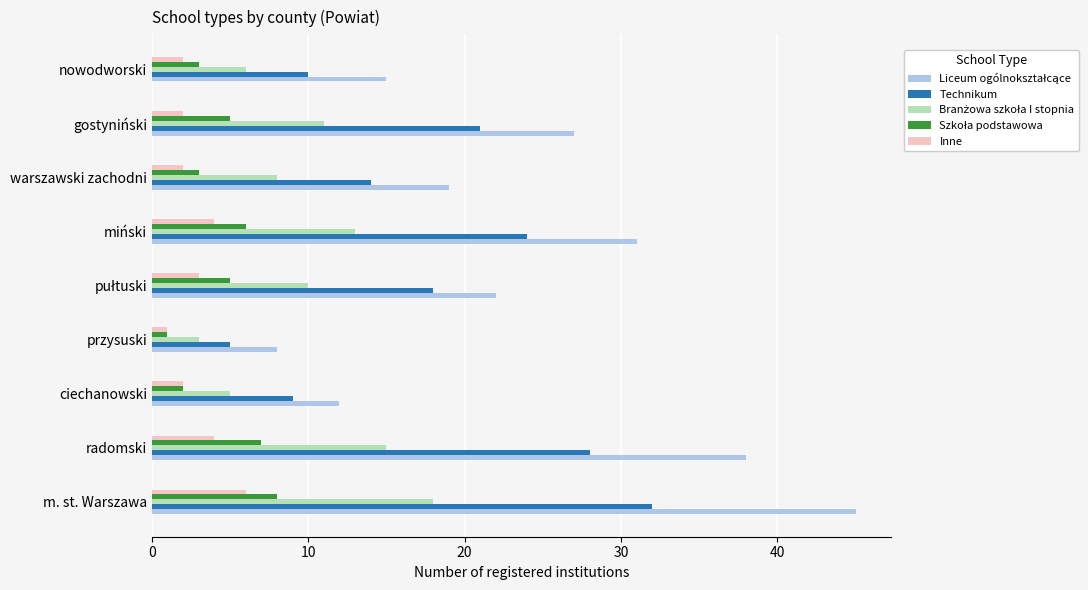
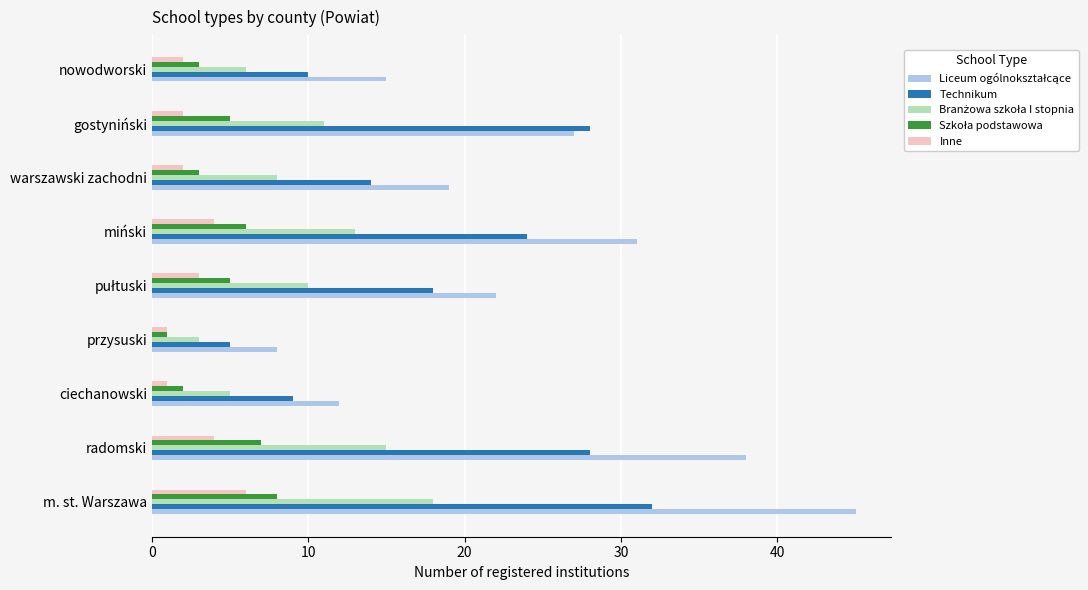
  {
    "Technikum": {
      "nowodworski": 10,
-     "gostyniński": 21,
+     "gostyniński": 28,
      "warszawski zachodni": 14,
      "miński": 24,
      "pułtuski": 18,
      "przysuski": 5,
      "ciechanowski": 9,
      "radomski": 28,
      "m. st. Warszawa": 32
    },
    "Szkoła podstawowa": {
      "nowodworski": 3,
      "gostyniński": 5,
      "warszawski zachodni": 3,
      "miński": 6,
      "pułtuski": 5,
      "przysuski": 1,
      "ciechanowski": 2,
      "radomski": 7,
      "m. st. Warszawa": 8
    },
    "Inne": {
      "nowodworski": 2,
      "gostyniński": 2,
      "warszawski zachodni": 2,
      "miński": 4,
      "pułtuski": 3,
      "przysuski": 1,
-     "ciechanowski": 2,
+     "ciechanowski": 1,
      "radomski": 4,
      "m. st. Warszawa": 6
    }
  }
